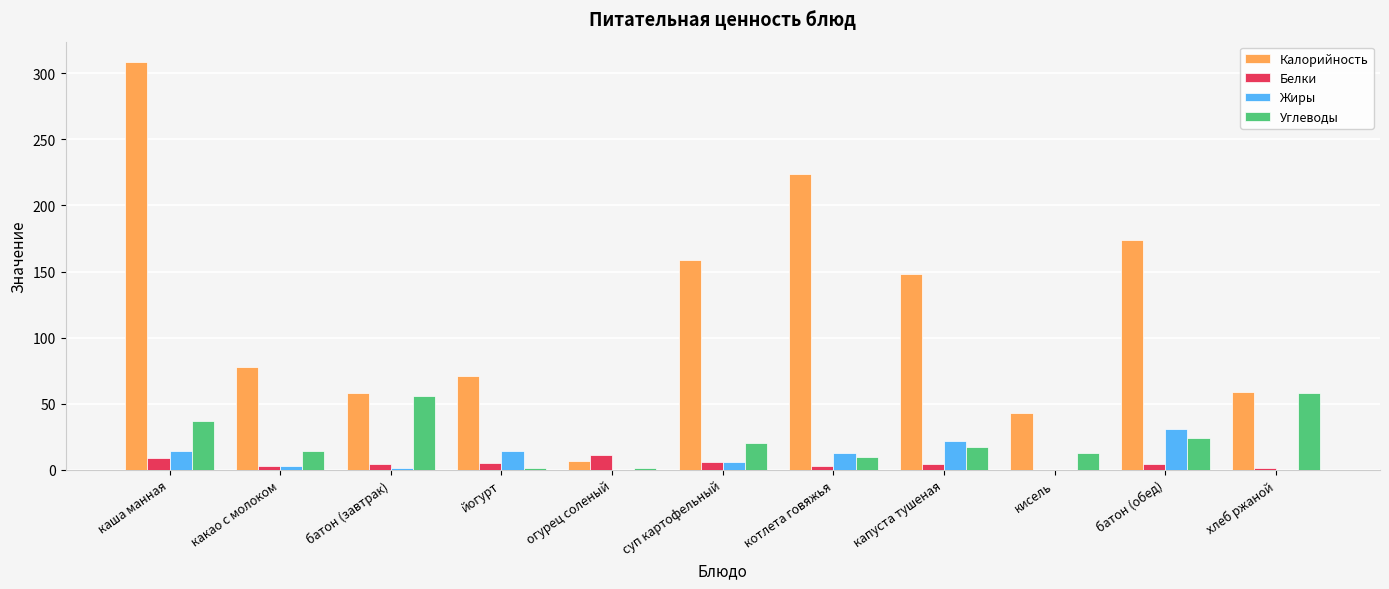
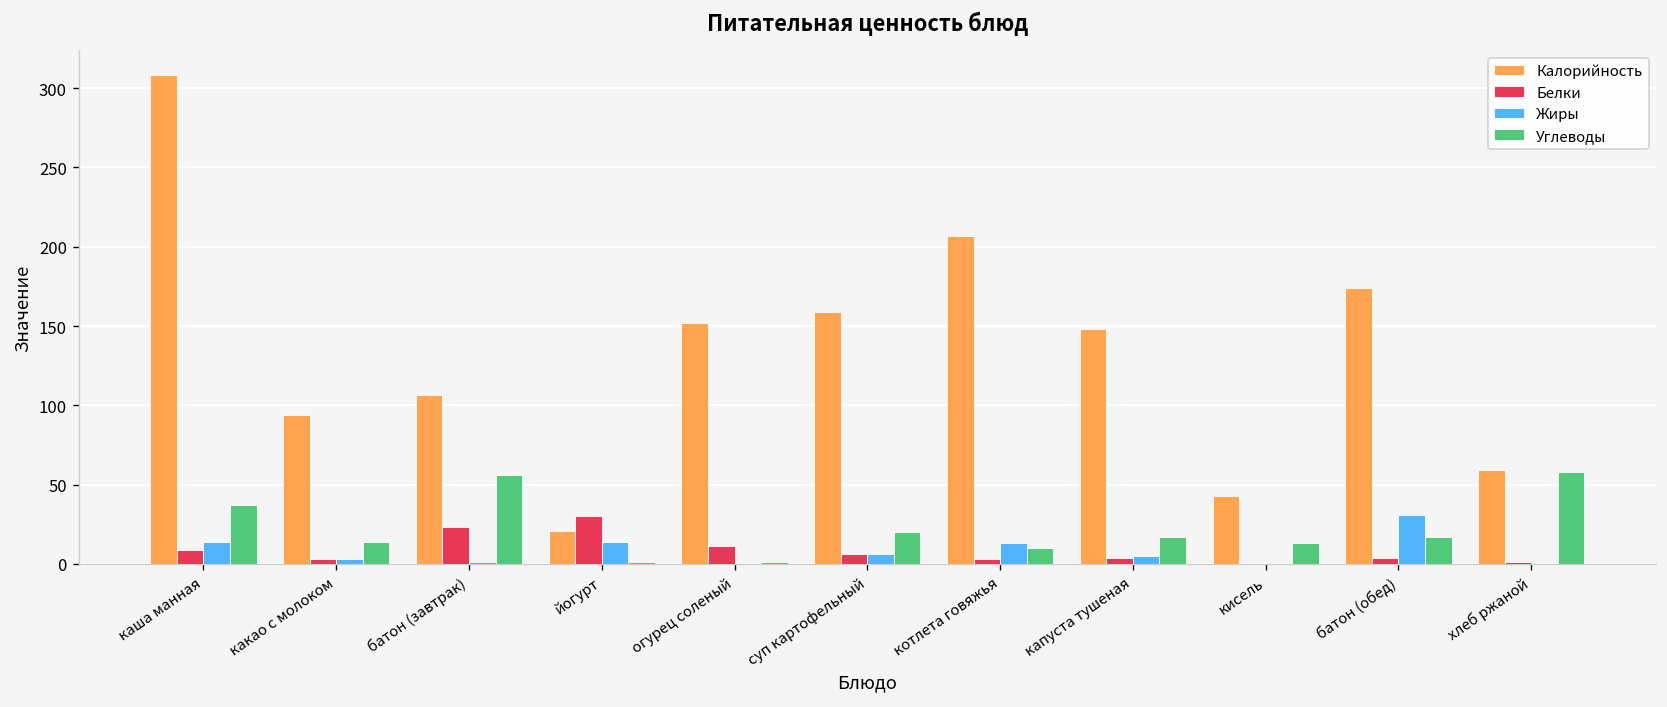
  {
    "Калорийность": {
      "каша манная": 309,
-     "какао с молоком": 78,
-     "батон (завтрак)": 58,
-     "йогурт": 71,
-     "огурец соленый": 7,
+     "какао с молоком": 94,
+     "батон (завтрак)": 107,
+     "йогурт": 21,
+     "огурец соленый": 152,
      "суп картофельный": 159,
-     "котлета говяжья": 224,
+     "котлета говяжья": 207,
      "капуста тушеная": 148,
      "кисель": 43,
      "батон (обед)": 174,
      "хлеб ржаной": 59
    },
    "Белки": {
      "каша манная": 9,
      "какао с молоком": 3,
-     "батон (завтрак)": 4,
-     "йогурт": 5,
+     "батон (завтрак)": 23,
+     "йогурт": 30,
      "огурец соленый": 11,
      "суп картофельный": 6,
      "котлета говяжья": 3,
      "капуста тушеная": 4,
      "кисель": 0,
      "батон (обед)": 4
    },
    "Жиры": {
      "каша манная": 14,
      "какао с молоком": 3,
      "йогурт": 14,
      "огурец соленый": 0,
      "суп картофельный": 6,
      "котлета говяжья": 13,
-     "капуста тушеная": 22,
+     "капуста тушеная": 5,
      "кисель": 0,
      "батон (обед)": 31,
      "хлеб ржаной": 0
    },
    "Углеводы": {
      "каша манная": 37,
      "какао с молоком": 14,
      "батон (завтрак)": 56,
      "суп картофельный": 20,
      "котлета говяжья": 10,
      "капуста тушеная": 17,
      "кисель": 13,
-     "батон (обед)": 24,
+     "батон (обед)": 17,
      "хлеб ржаной": 58
    }
  }
